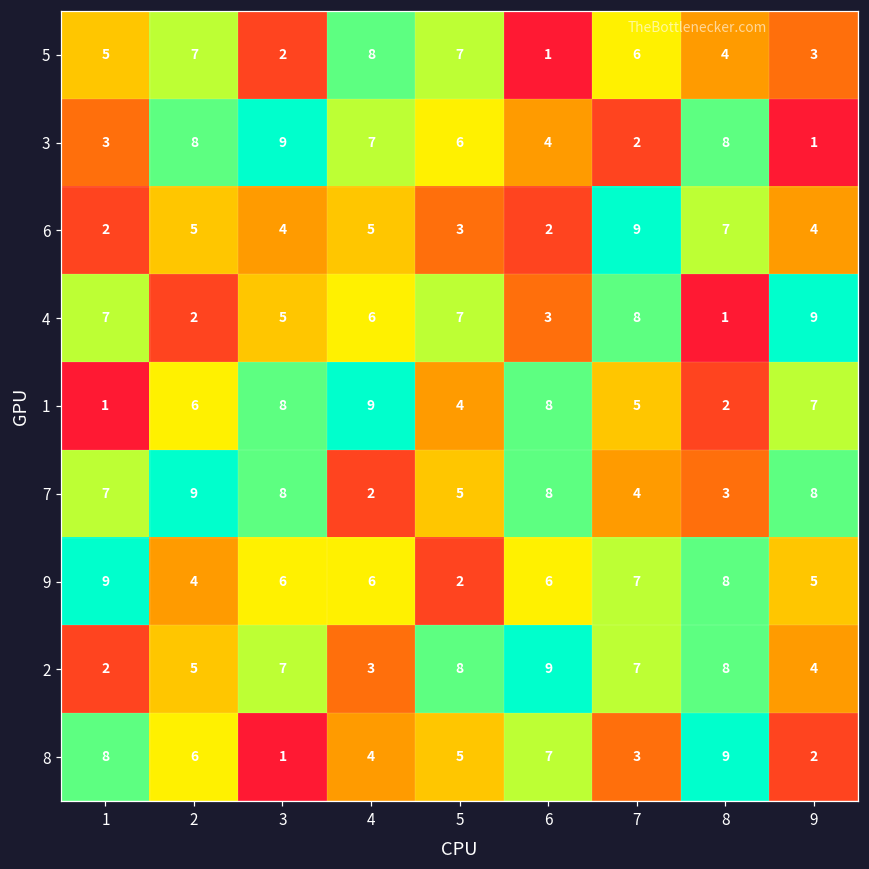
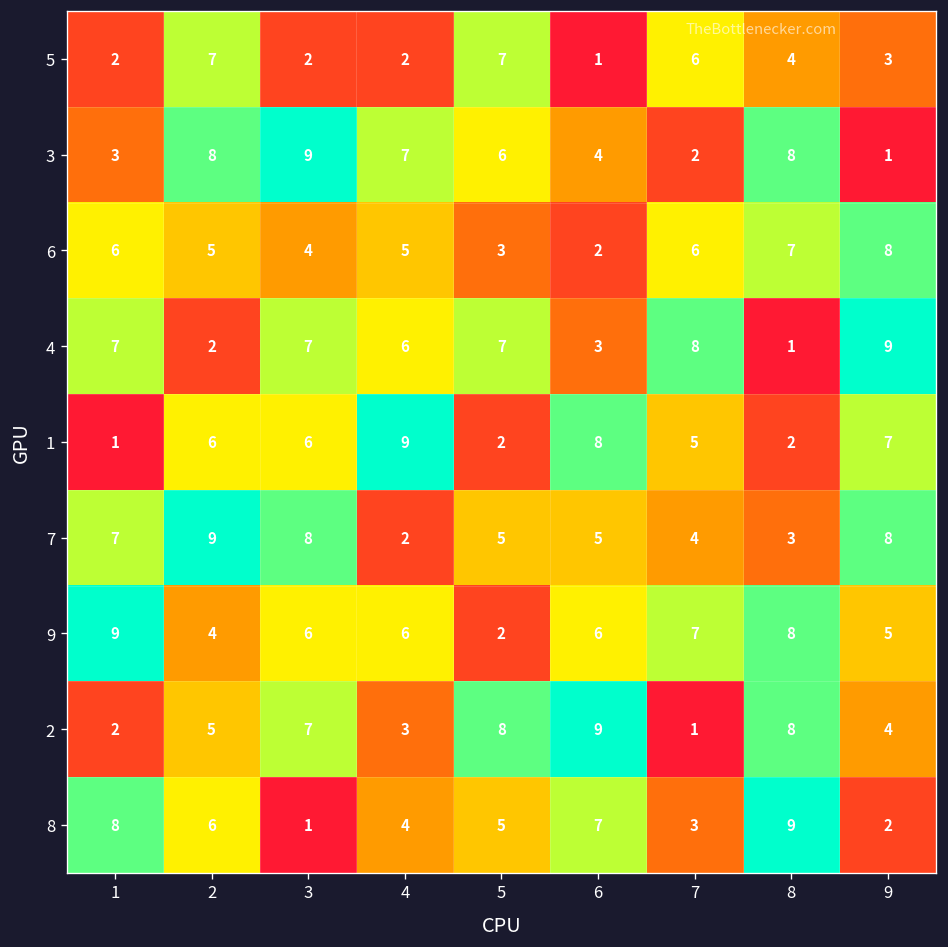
  {
    "5": {
-     "1": 5,
+     "1": 2,
      "2": 7,
      "3": 2,
-     "4": 8,
+     "4": 2,
      "5": 7,
      "6": 1,
      "7": 6,
      "8": 4,
      "9": 3
    },
    "3": {
      "1": 3,
      "2": 8,
      "3": 9,
      "4": 7,
      "5": 6,
      "6": 4,
      "7": 2,
      "8": 8,
      "9": 1
    },
    "6": {
-     "1": 2,
+     "1": 6,
      "2": 5,
      "3": 4,
      "4": 5,
      "5": 3,
      "6": 2,
-     "7": 9,
+     "7": 6,
      "8": 7,
-     "9": 4
+     "9": 8
    },
    "4": {
      "1": 7,
      "2": 2,
-     "3": 5,
+     "3": 7,
      "4": 6,
      "5": 7,
      "6": 3,
      "7": 8,
      "8": 1,
      "9": 9
    },
    "1": {
      "1": 1,
      "2": 6,
-     "3": 8,
+     "3": 6,
      "4": 9,
-     "5": 4,
+     "5": 2,
      "6": 8,
      "7": 5,
      "8": 2,
      "9": 7
    },
    "7": {
      "1": 7,
      "2": 9,
      "3": 8,
      "4": 2,
      "5": 5,
-     "6": 8,
+     "6": 5,
      "7": 4,
      "8": 3,
      "9": 8
    },
    "9": {
      "1": 9,
      "2": 4,
      "3": 6,
      "4": 6,
      "5": 2,
      "6": 6,
      "7": 7,
      "8": 8,
      "9": 5
    },
    "2": {
      "1": 2,
      "2": 5,
      "3": 7,
      "4": 3,
      "5": 8,
      "6": 9,
-     "7": 7,
+     "7": 1,
      "8": 8,
      "9": 4
    },
    "8": {
      "1": 8,
      "2": 6,
      "3": 1,
      "4": 4,
      "5": 5,
      "6": 7,
      "7": 3,
      "8": 9,
      "9": 2
    }
  }
